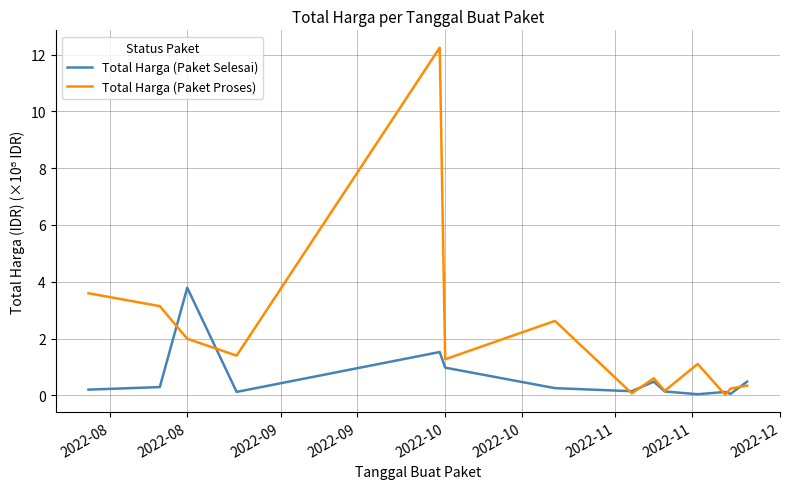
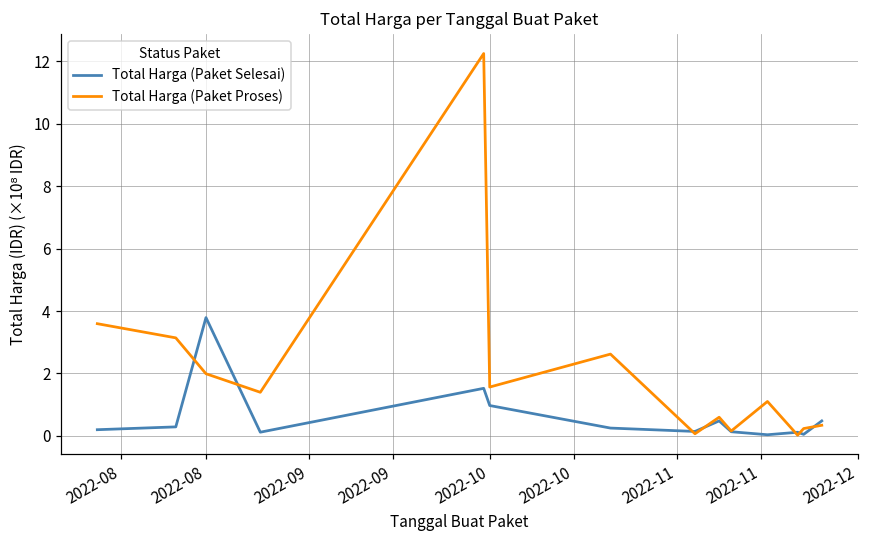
  {
    "Total Harga (Paket Selesai)": {
      "2022-08": 3.8,
      "2022-10": 1.0
    },
    "Total Harga (Paket Proses)": {
      "2022-08": 2.0,
-     "2022-10": 1.3
+     "2022-10": 1.6
    }
  }
